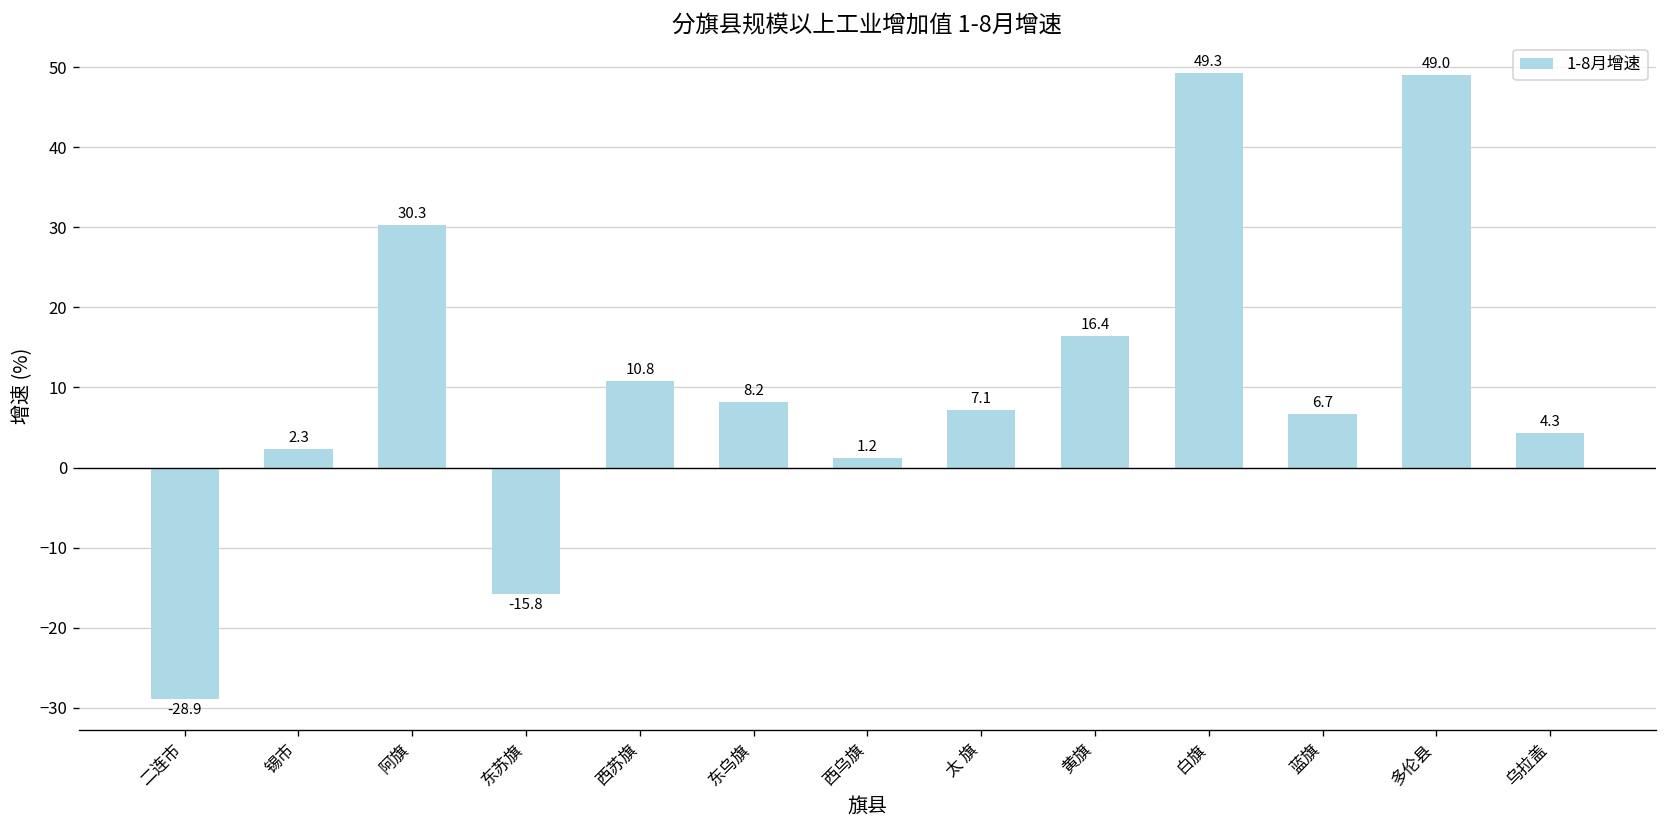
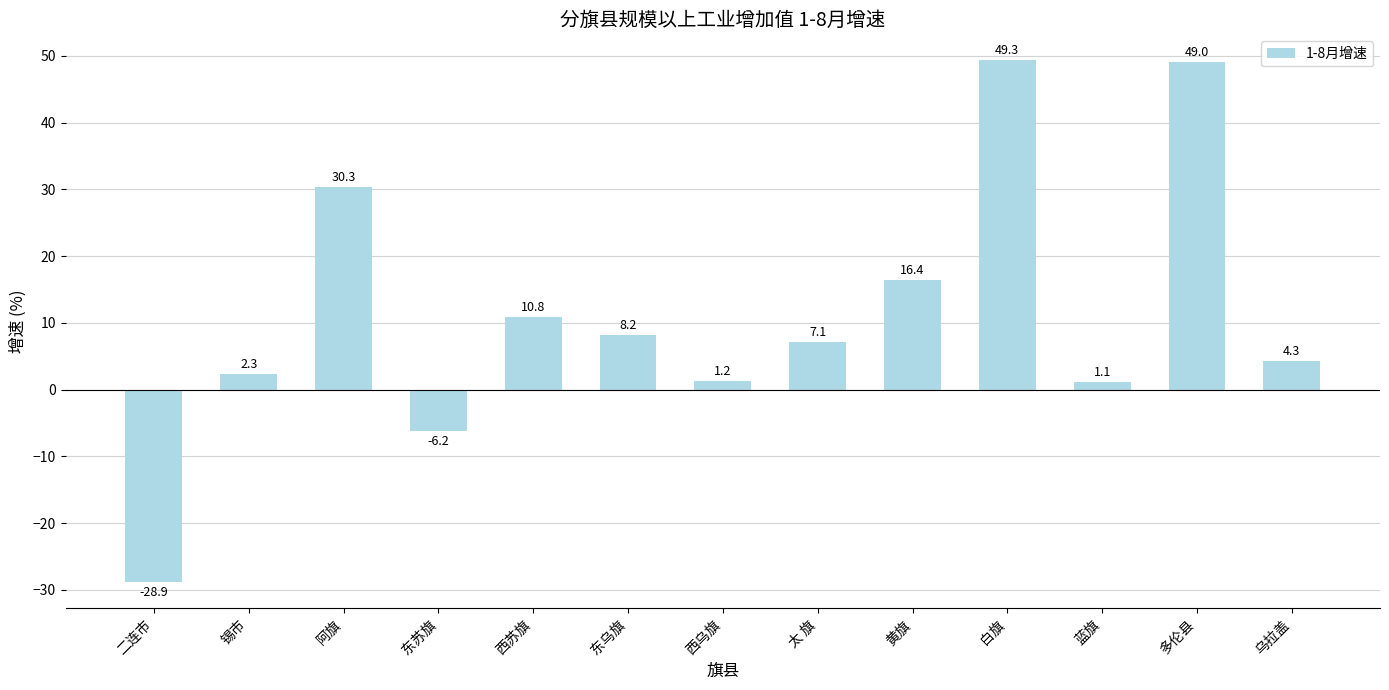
  {
    "二连市": -28.9,
    "锡市": 2.3,
    "阿旗": 30.3,
-   "东苏旗": -15.8,
+   "东苏旗": -6.2,
    "西苏旗": 10.8,
    "东乌旗": 8.2,
    "西乌旗": 1.2,
    "太 旗": 7.1,
    "黄旗": 16.4,
    "白旗": 49.3,
-   "蓝旗": 6.7,
+   "蓝旗": 1.1,
    "多伦县": 49.0,
    "乌拉盖": 4.3
  }
